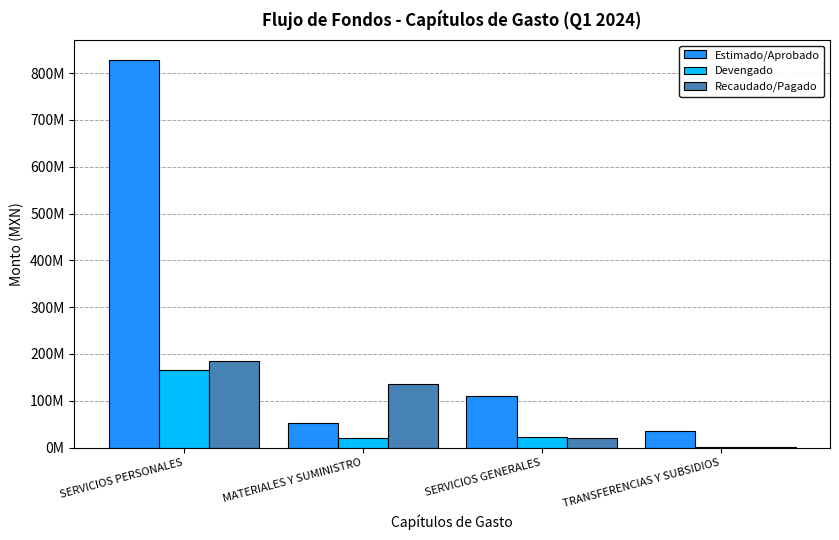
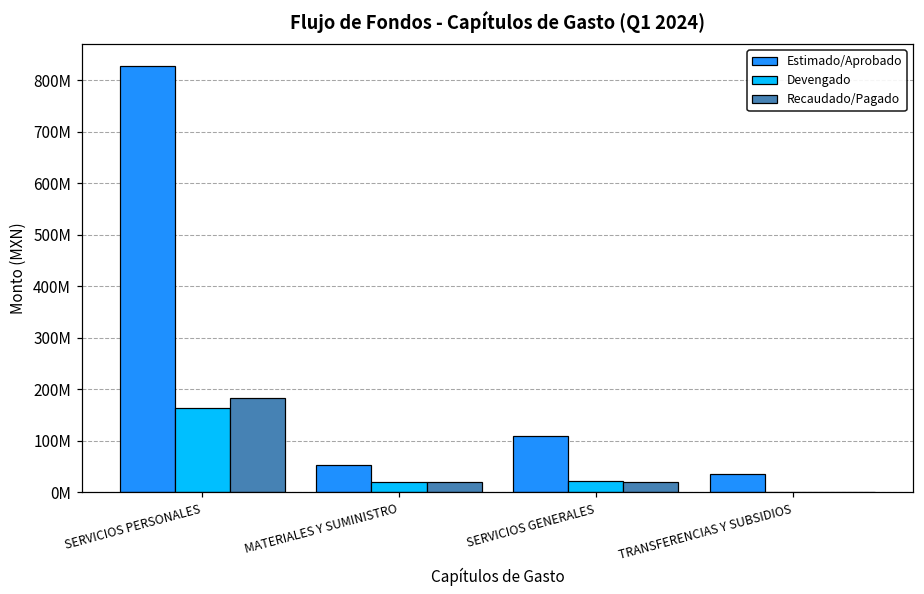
  {
    "Recaudado/Pagado": {
      "SERVICIOS PERSONALES": 180000000,
-     "MATERIALES Y SUMINISTRO": 140000000,
+     "MATERIALES Y SUMINISTRO": 20000000,
      "SERVICIOS GENERALES": 20000000
    }
  }
